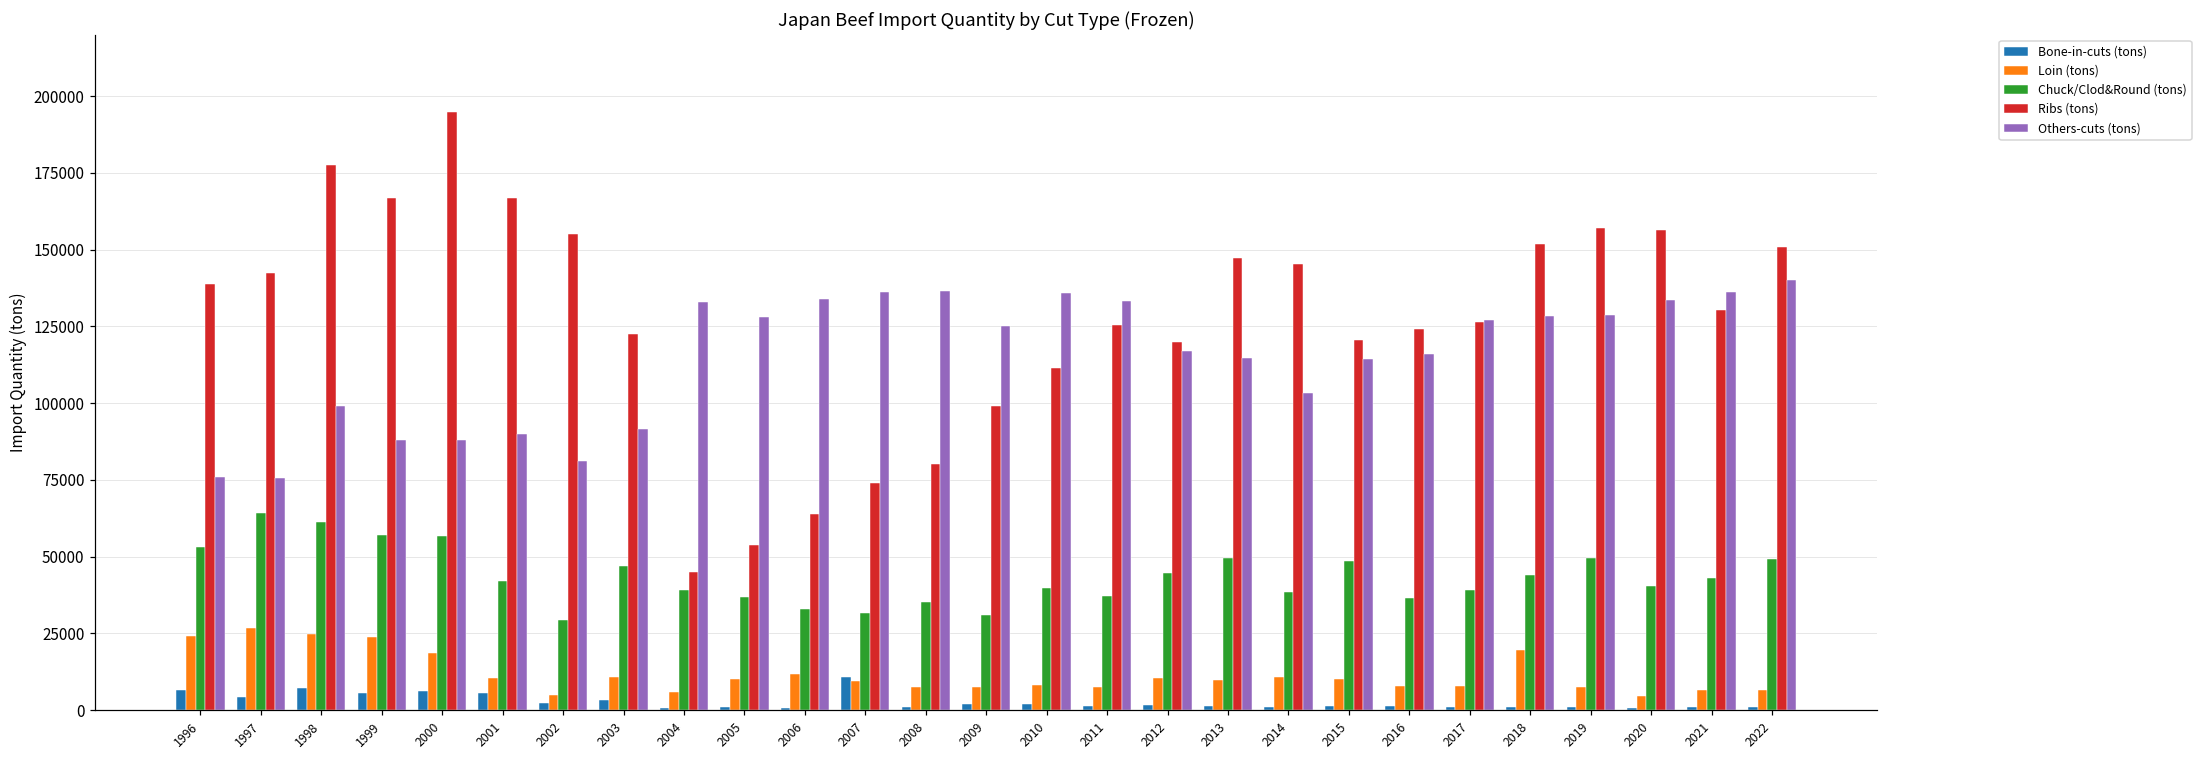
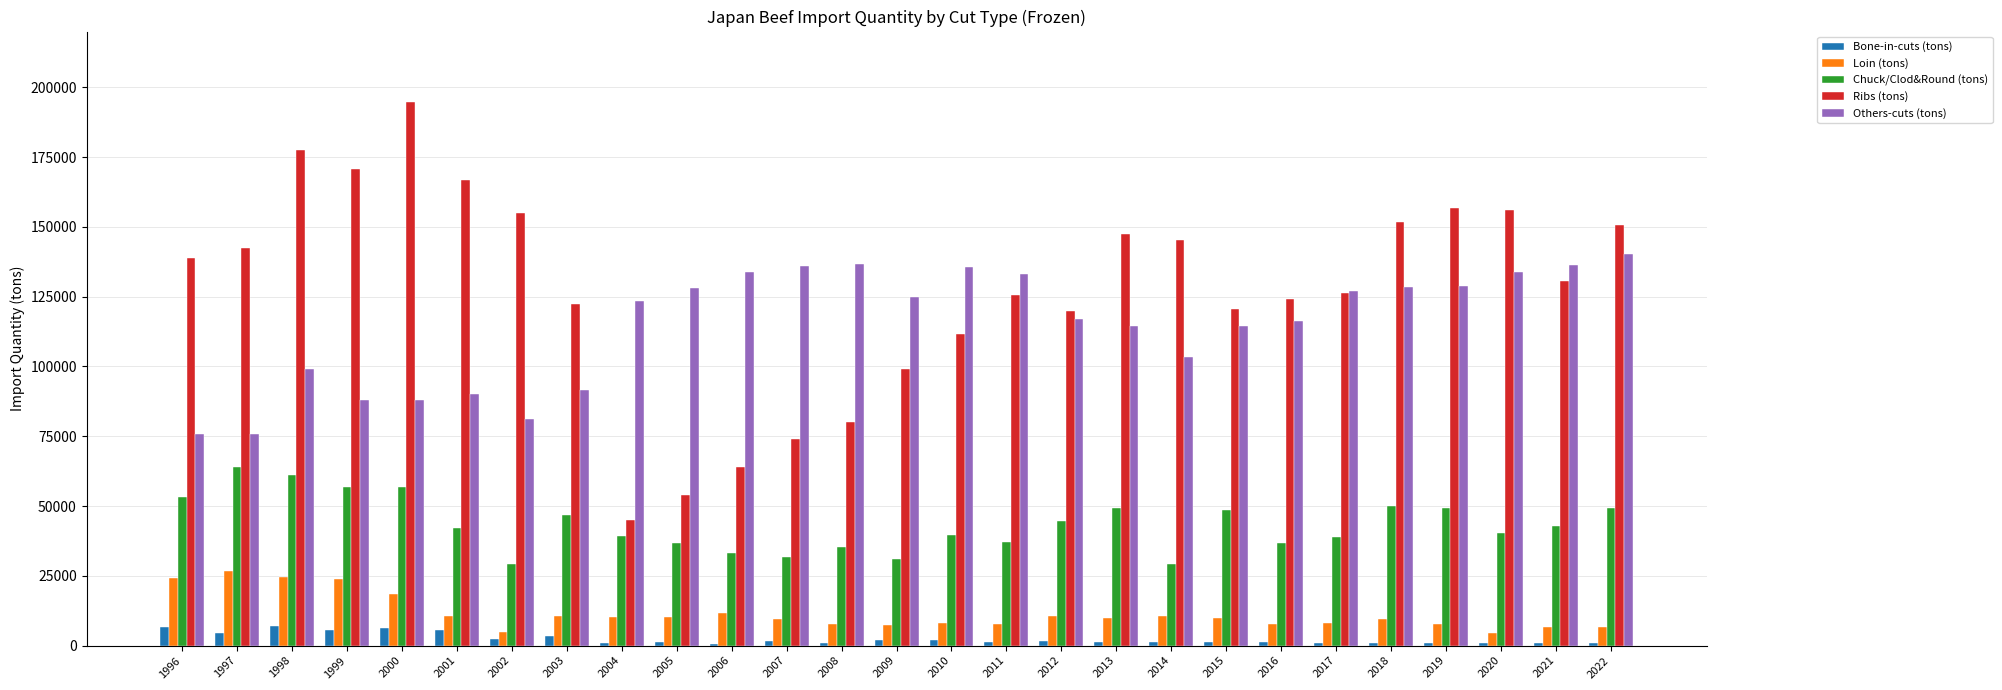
  {
    "Bone-in-cuts (tons)": {
      "1996": 7000,
      "1997": 4000,
      "1998": 7000,
      "1999": 5000,
      "2000": 6000,
      "2001": 6000,
      "2002": 2000,
      "2003": 3000,
      "2005": 1000,
-     "2007": 11000,
+     "2007": 2000,
      "2008": 1000,
      "2009": 2000,
      "2010": 2000,
      "2011": 1000,
      "2012": 2000,
      "2013": 1000,
      "2014": 1000,
      "2015": 1000,
      "2016": 1000,
      "2017": 1000,
      "2018": 1000,
      "2019": 1000,
      "2022": 1000
    },
    "Loin (tons)": {
      "1996": 24000,
      "1997": 27000,
      "1998": 25000,
      "1999": 24000,
      "2000": 19000,
      "2001": 11000,
      "2002": 5000,
      "2003": 11000,
-     "2004": 6000,
+     "2004": 10000,
      "2005": 10000,
      "2006": 12000,
      "2007": 9000,
      "2008": 8000,
      "2009": 7000,
      "2010": 8000,
      "2011": 8000,
      "2012": 11000,
      "2013": 10000,
      "2014": 11000,
      "2015": 10000,
      "2016": 8000,
      "2017": 8000,
-     "2018": 20000,
+     "2018": 9000,
      "2019": 8000,
      "2020": 5000,
      "2021": 7000,
      "2022": 7000
    },
    "Chuck/Clod&Round (tons)": {
      "1996": 53000,
      "1997": 64000,
      "1998": 61000,
      "1999": 57000,
      "2000": 57000,
      "2001": 42000,
      "2002": 29000,
      "2003": 47000,
      "2004": 39000,
      "2005": 37000,
      "2006": 33000,
      "2007": 32000,
      "2008": 35000,
      "2009": 31000,
      "2010": 40000,
      "2011": 37000,
      "2012": 45000,
      "2013": 49000,
-     "2014": 39000,
+     "2014": 29000,
      "2015": 49000,
      "2016": 37000,
      "2017": 39000,
-     "2018": 44000,
+     "2018": 50000,
      "2019": 49000,
      "2020": 40000,
      "2021": 43000,
      "2022": 49000
    },
    "Ribs (tons)": {
      "1996": 139000,
      "1997": 142000,
      "1998": 177000,
-     "1999": 167000,
+     "1999": 171000,
      "2000": 195000,
      "2001": 167000,
      "2002": 155000,
      "2003": 122000,
      "2004": 45000,
      "2005": 54000,
      "2006": 64000,
      "2007": 74000,
      "2008": 80000,
      "2009": 99000,
      "2010": 111000,
      "2011": 125000,
      "2012": 120000,
      "2013": 147000,
      "2014": 145000,
      "2015": 120000,
      "2016": 124000,
      "2017": 126000,
      "2018": 152000,
      "2019": 157000,
      "2020": 156000,
      "2021": 130000,
      "2022": 151000
    },
    "Others-cuts (tons)": {
      "1996": 76000,
      "1997": 76000,
      "1998": 99000,
      "1999": 88000,
      "2000": 88000,
      "2001": 90000,
      "2002": 81000,
      "2003": 92000,
-     "2004": 133000,
+     "2004": 123000,
      "2005": 128000,
      "2006": 134000,
      "2007": 136000,
      "2008": 137000,
      "2009": 125000,
      "2010": 136000,
      "2011": 133000,
      "2012": 117000,
      "2013": 115000,
      "2014": 103000,
      "2015": 114000,
      "2016": 116000,
      "2017": 127000,
      "2018": 128000,
      "2019": 129000,
      "2020": 134000,
      "2021": 136000,
      "2022": 140000
    }
  }
